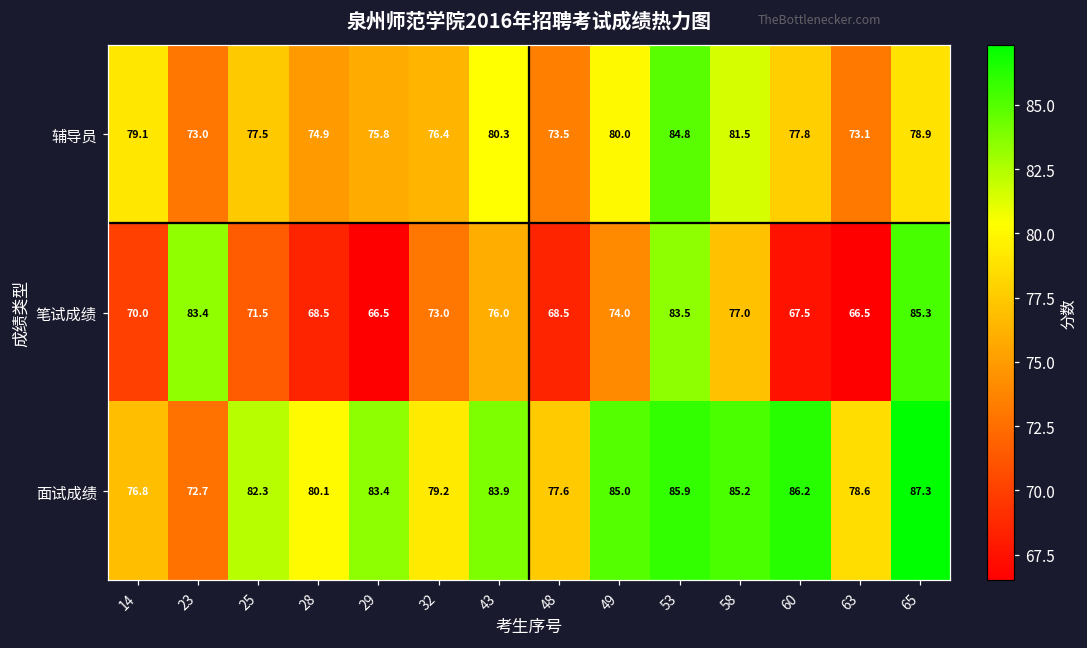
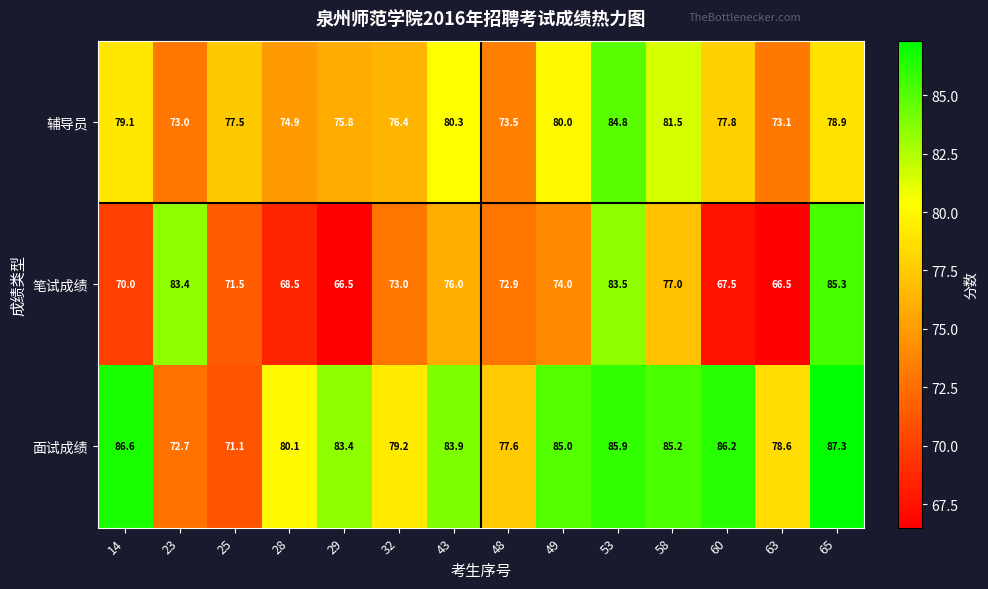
  {
    "辅导员": {
      "14": 79.1,
      "23": 73.0,
      "25": 77.5,
      "28": 74.9,
      "29": 75.8,
      "32": 76.4,
      "43": 80.3,
      "48": 73.5,
      "49": 80.0,
      "53": 84.8,
      "58": 81.5,
      "60": 77.8,
      "63": 73.1,
      "65": 78.9
    },
    "笔试成绩": {
      "14": 70.0,
      "23": 83.4,
      "25": 71.5,
      "28": 68.5,
      "29": 66.5,
      "32": 73.0,
      "43": 76.0,
-     "48": 68.5,
+     "48": 72.9,
      "49": 74.0,
      "53": 83.5,
      "58": 77.0,
      "60": 67.5,
      "63": 66.5,
      "65": 85.3
    },
    "面试成绩": {
-     "14": 76.8,
+     "14": 86.6,
      "23": 72.7,
-     "25": 82.3,
+     "25": 71.1,
      "28": 80.1,
      "29": 83.4,
      "32": 79.2,
      "43": 83.9,
      "48": 77.6,
      "49": 85.0,
      "53": 85.9,
      "58": 85.2,
      "60": 86.2,
      "63": 78.6,
      "65": 87.3
    }
  }
